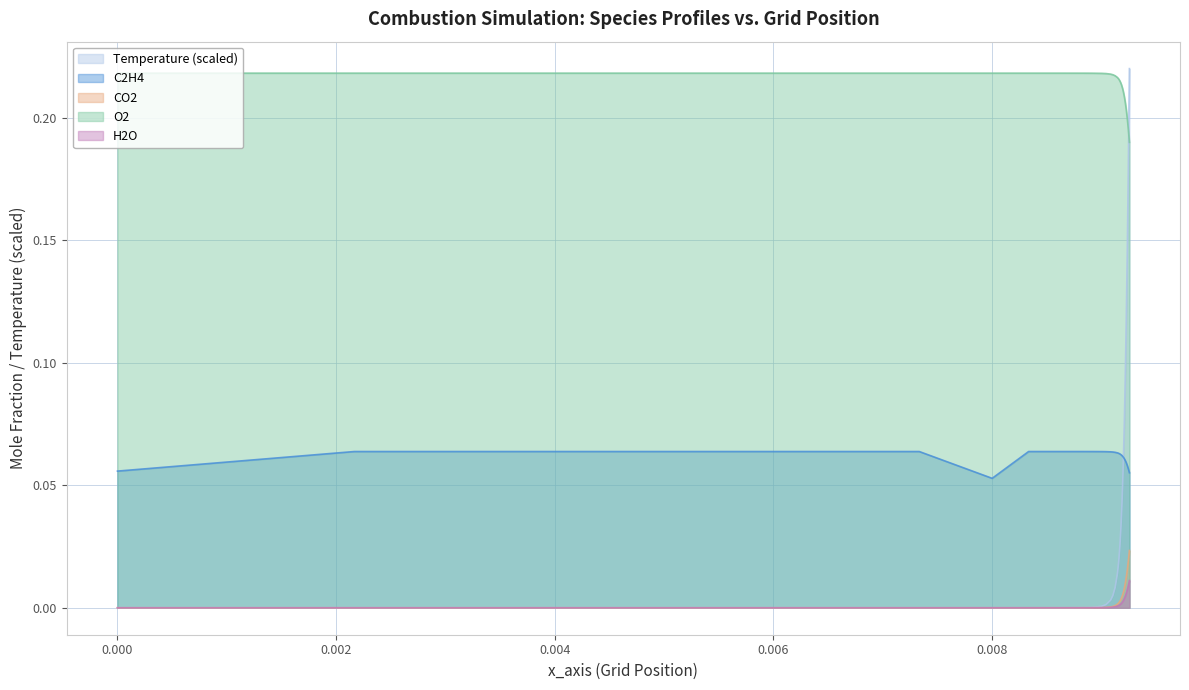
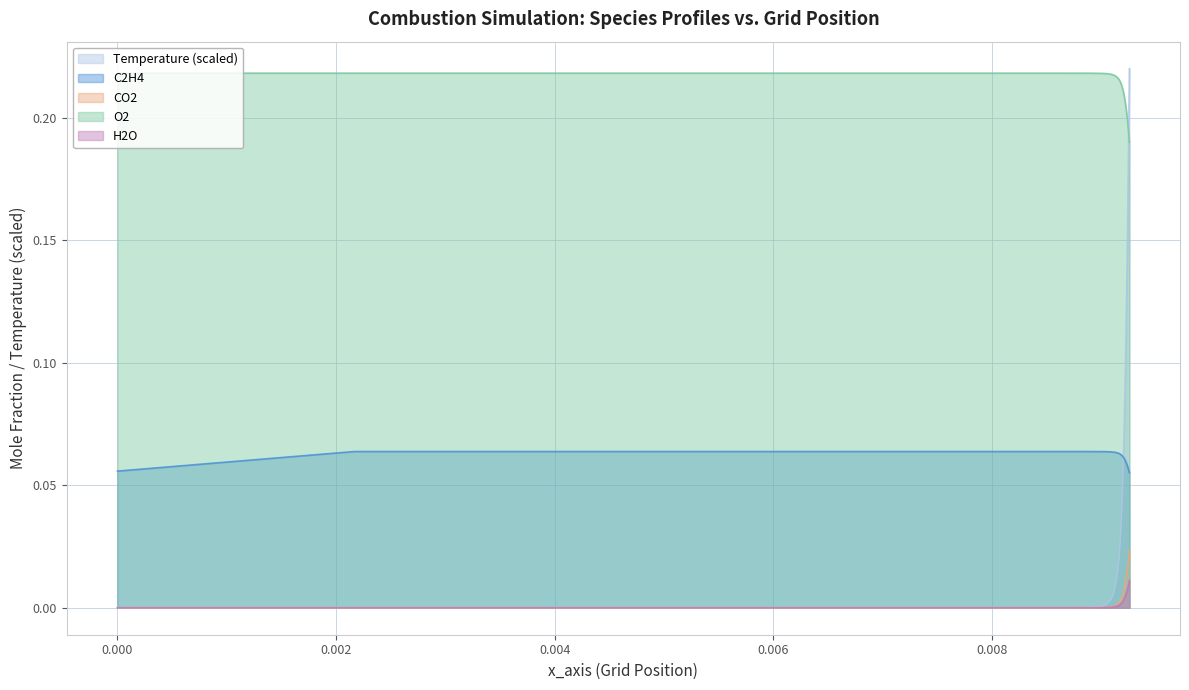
  {
    "C2H4": {
      "0.000": 0.056,
-     "0.008": 0.053
+     "0.008": 0.064
    }
  }
